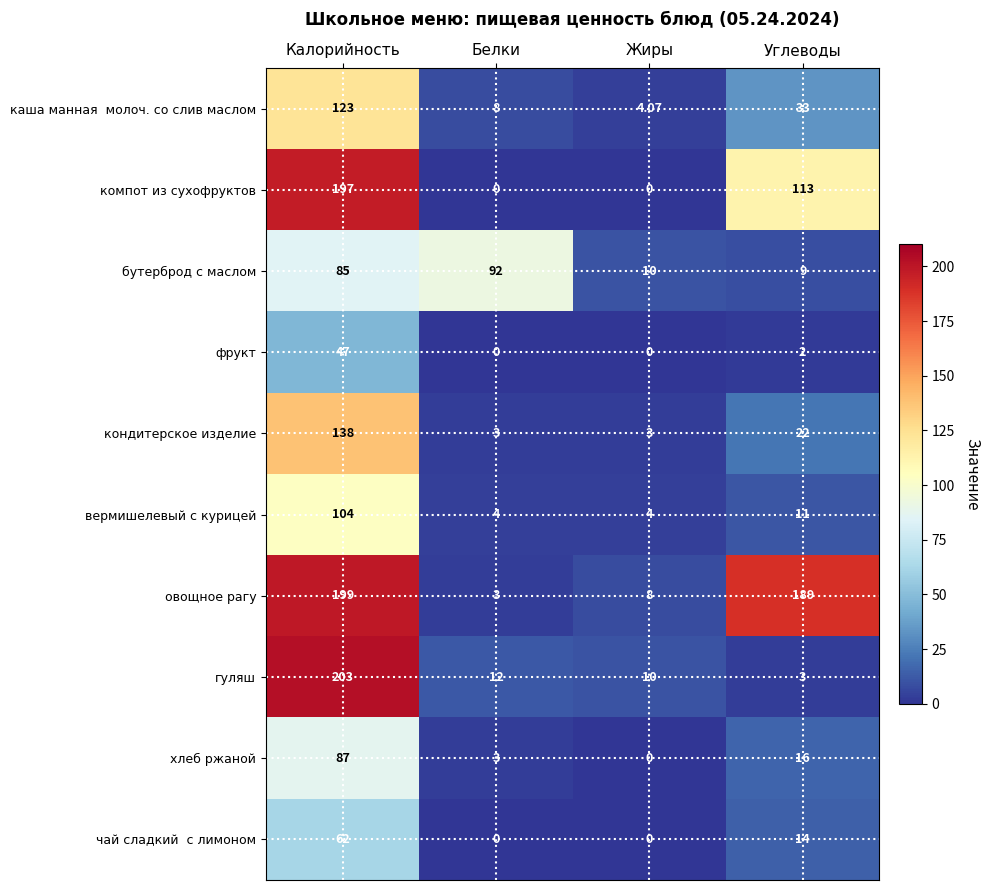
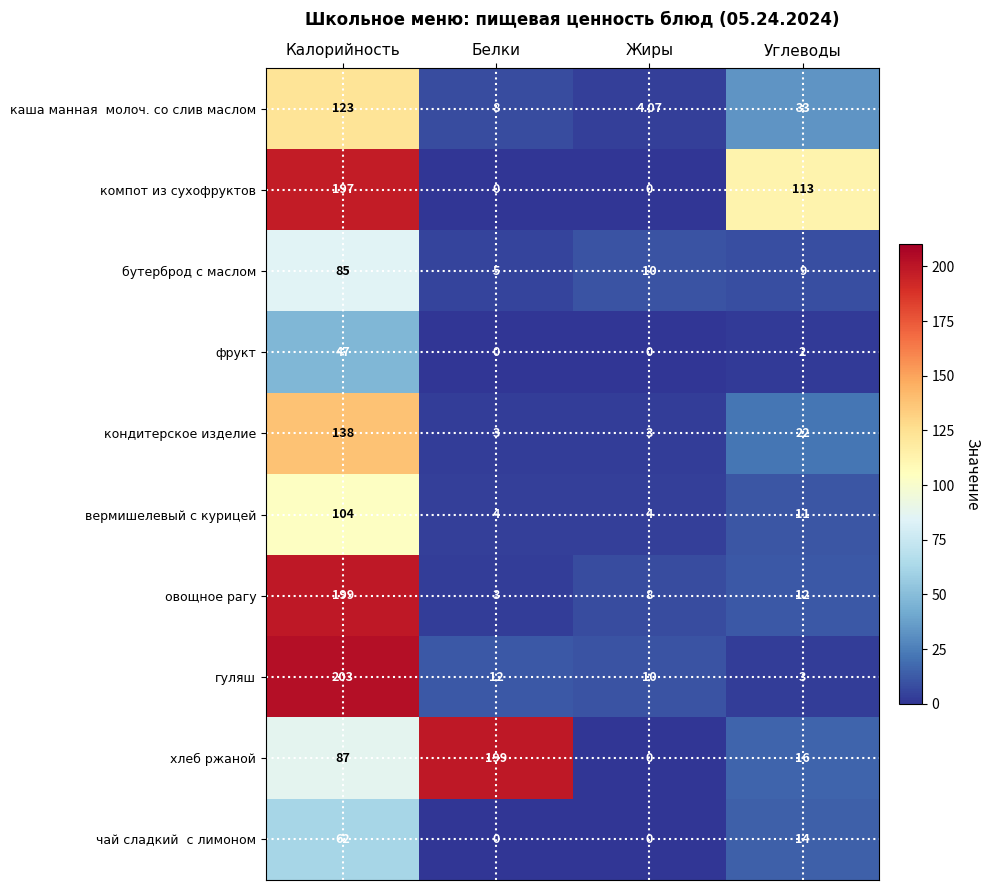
  {
    "каша манная молоч. со слив маслом": {
      "Калорийность": 123,
      "Белки": 8,
      "Жиры": 4.07,
      "Углеводы": 33
    },
    "компот из сухофруктов": {
      "Калорийность": 197,
      "Белки": 0,
      "Жиры": 0,
      "Углеводы": 113
    },
    "бутерброд с маслом": {
      "Калорийность": 85,
-     "Белки": 92,
+     "Белки": 5,
      "Жиры": 10,
      "Углеводы": 9
    },
    "фрукт": {
      "Калорийность": 47,
      "Белки": 0,
      "Жиры": 0,
      "Углеводы": 2
    },
    "кондитерское изделие": {
      "Калорийность": 138,
      "Белки": 3,
      "Жиры": 3,
      "Углеводы": 22
    },
    "вермишелевый с курицей": {
      "Калорийность": 104,
      "Белки": 4,
      "Жиры": 4,
      "Углеводы": 11
    },
    "овощное рагу": {
      "Калорийность": 199,
      "Белки": 3,
      "Жиры": 8,
-     "Углеводы": 189
+     "Углеводы": 12
    },
    "гуляш": {
      "Калорийность": 203,
      "Белки": 12,
      "Жиры": 10,
      "Углеводы": 3
    },
    "хлеб ржаной": {
      "Калорийность": 87,
-     "Белки": 3,
+     "Белки": 199,
      "Жиры": 0,
      "Углеводы": 16
    },
    "чай сладкий с лимоном": {
      "Калорийность": 62,
      "Белки": 0,
      "Жиры": 0,
      "Углеводы": 14
    }
  }
